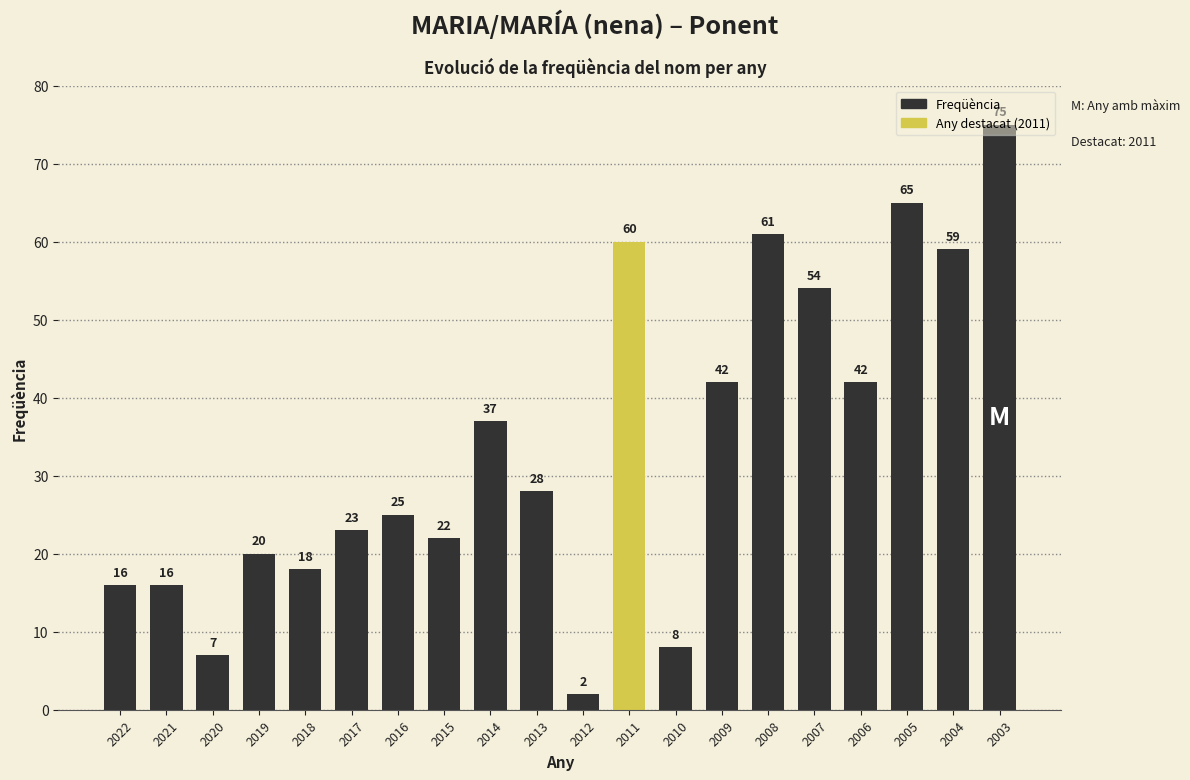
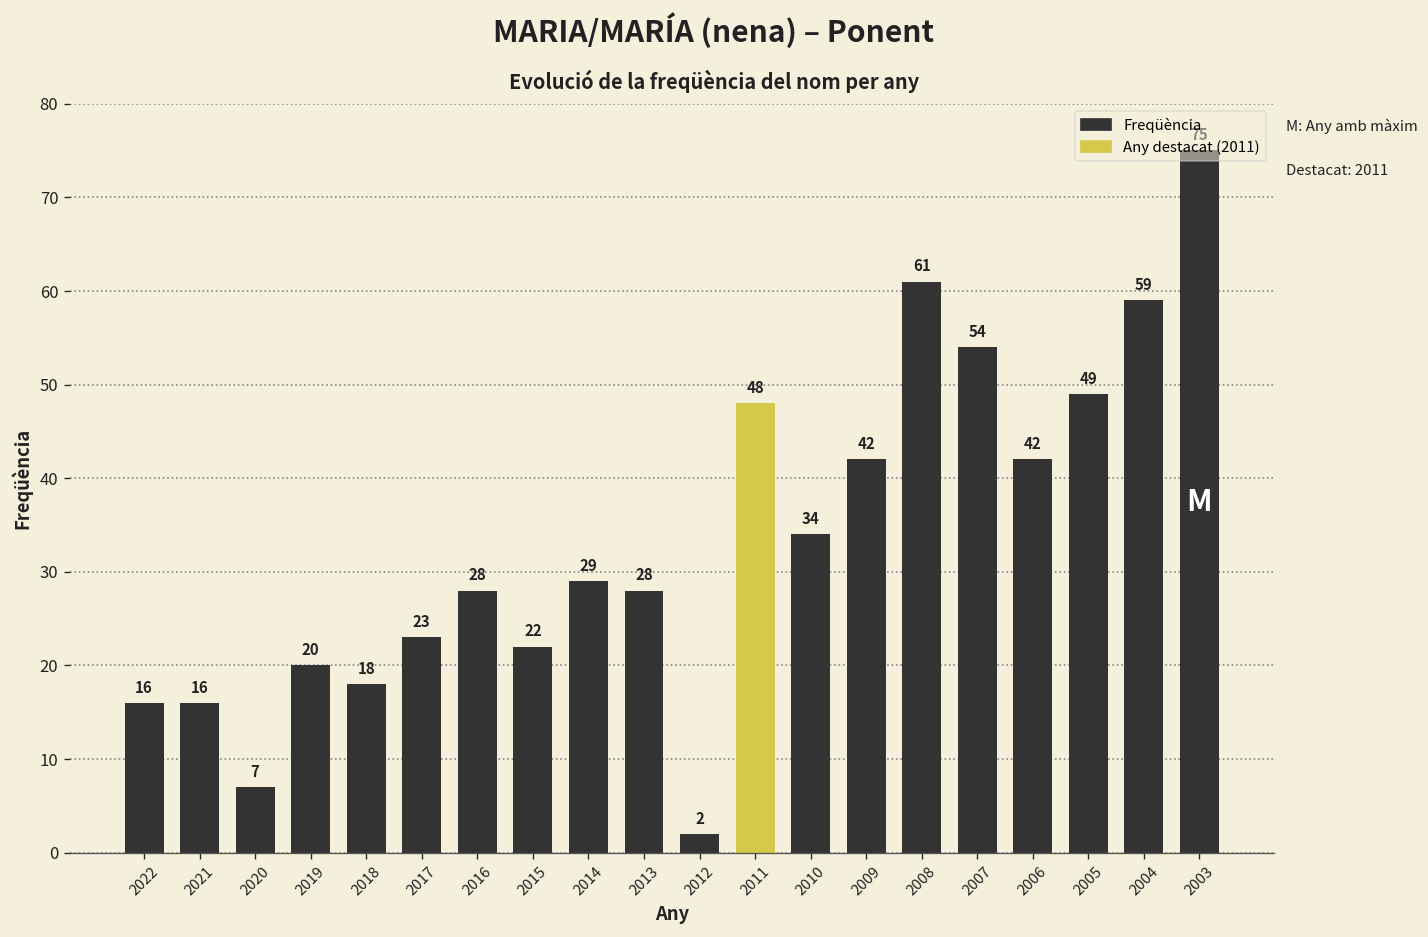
  {
    "2022": 16,
    "2021": 16,
    "2020": 7,
    "2019": 20,
    "2018": 18,
    "2017": 23,
-   "2016": 25,
+   "2016": 28,
    "2015": 22,
-   "2014": 37,
+   "2014": 29,
    "2013": 28,
    "2012": 2,
-   "2011": 60,
-   "2010": 8,
+   "2011": 48,
+   "2010": 34,
    "2009": 42,
    "2008": 61,
    "2007": 54,
    "2006": 42,
-   "2005": 65,
+   "2005": 49,
    "2004": 59
  }
